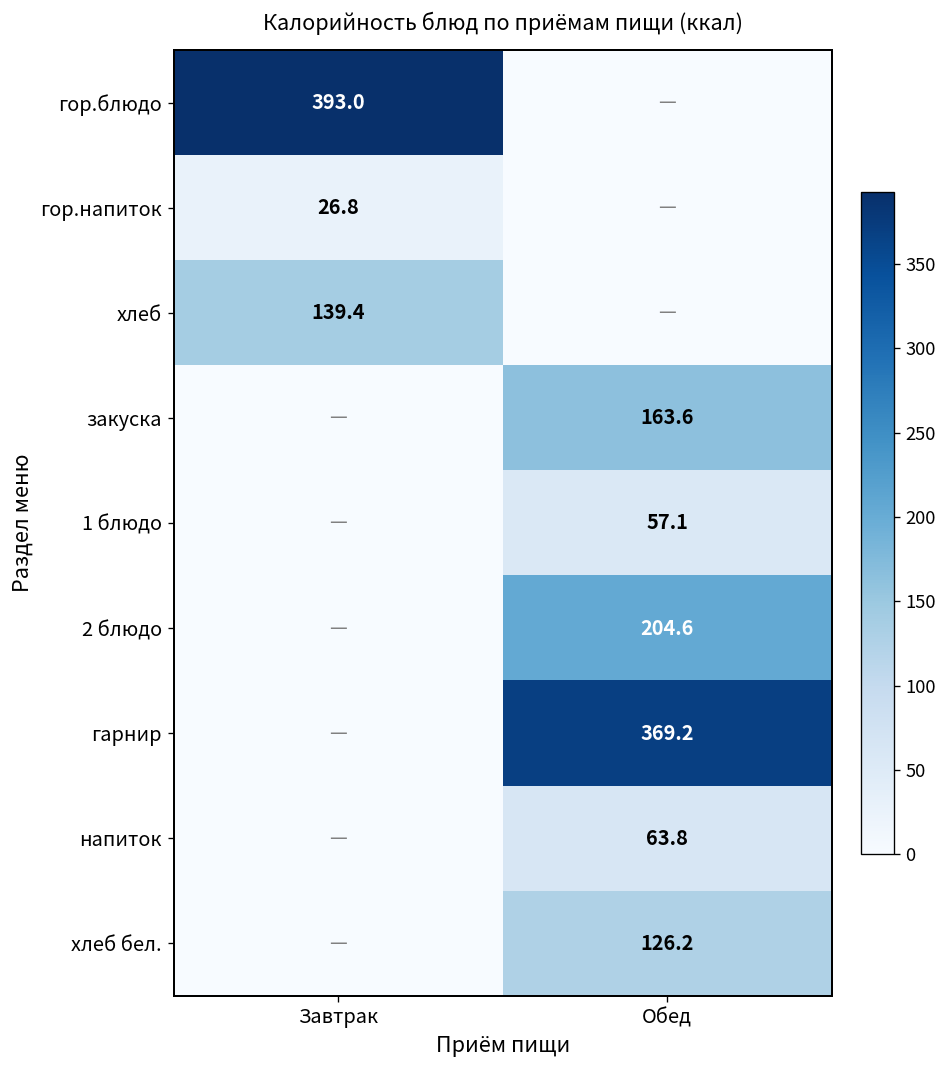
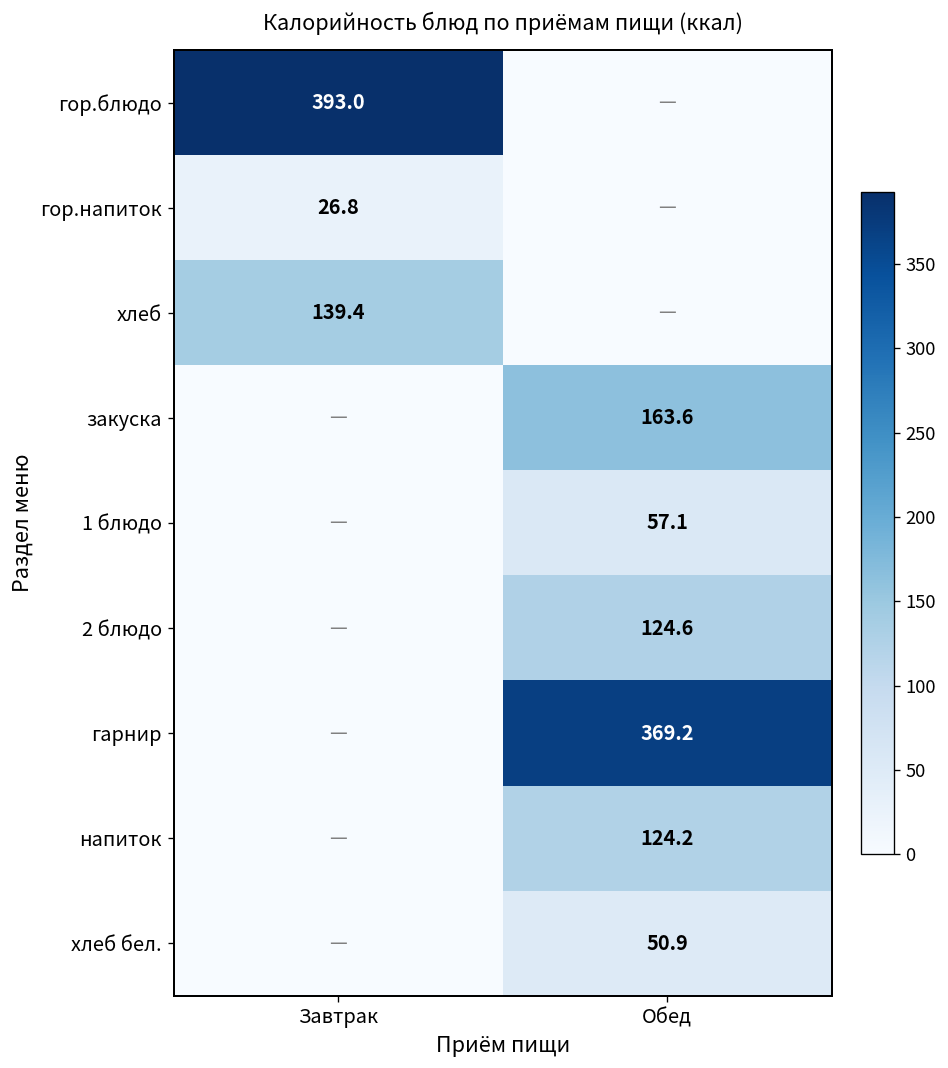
  {
    "гор.блюдо": {
      "Завтрак": 393.0
    },
    "гор.напиток": {
      "Завтрак": 26.8
    },
    "хлеб": {
      "Завтрак": 139.4
    },
    "закуска": {
      "Обед": 163.6
    },
    "1 блюдо": {
      "Обед": 57.1
    },
    "2 блюдо": {
-     "Обед": 204.6
+     "Обед": 124.6
    },
    "гарнир": {
      "Обед": 369.2
    },
    "напиток": {
-     "Обед": 63.8
+     "Обед": 124.2
    },
    "хлеб бел.": {
-     "Обед": 126.2
+     "Обед": 50.9
    }
  }
